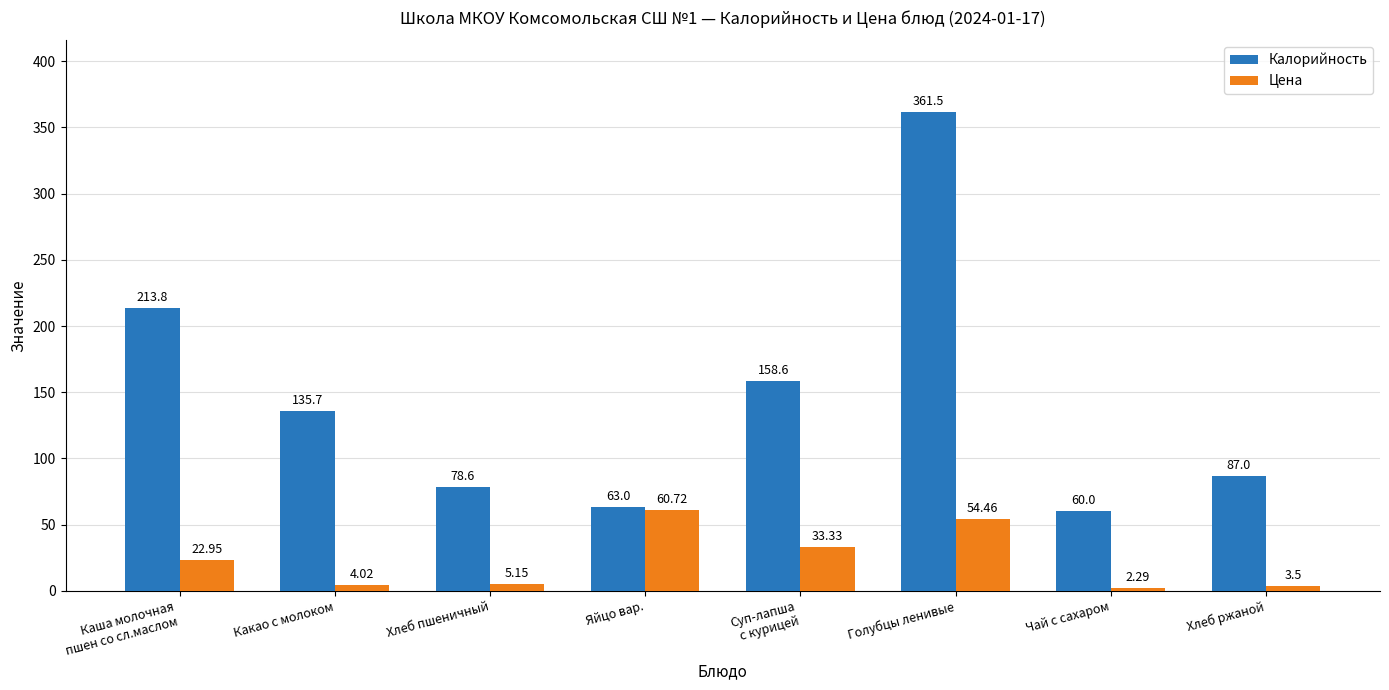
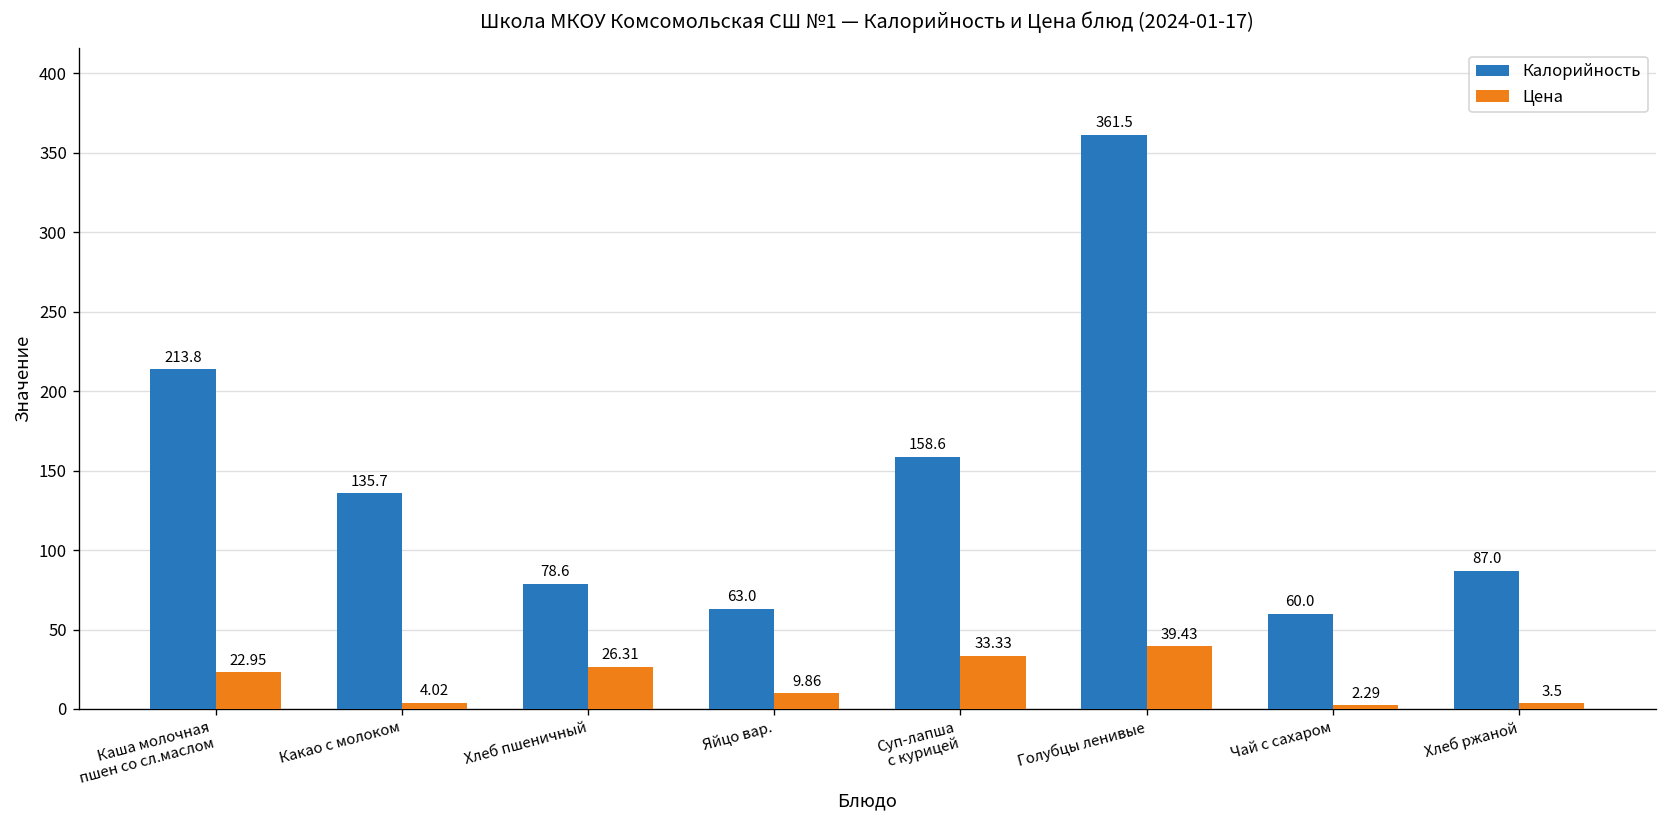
  {
    "Калорийность": {
      "Каша молочная пшен со сл.маслом": 213.8,
      "Какао с молоком": 135.7,
      "Хлеб пшеничный": 78.6,
      "Яйцо вар.": 63.0,
      "Суп-лапша с курицей": 158.6,
      "Голубцы ленивые": 361.5,
      "Чай с сахаром": 60.0,
      "Хлеб ржаной": 87.0
    },
    "Цена": {
      "Каша молочная пшен со сл.маслом": 22.95,
      "Какао с молоком": 4.02,
-     "Хлеб пшеничный": 5.15,
-     "Яйцо вар.": 60.72,
+     "Хлеб пшеничный": 26.31,
+     "Яйцо вар.": 9.86,
      "Суп-лапша с курицей": 33.33,
-     "Голубцы ленивые": 54.46,
+     "Голубцы ленивые": 39.43,
      "Чай с сахаром": 2.29,
      "Хлеб ржаной": 3.5
    }
  }
